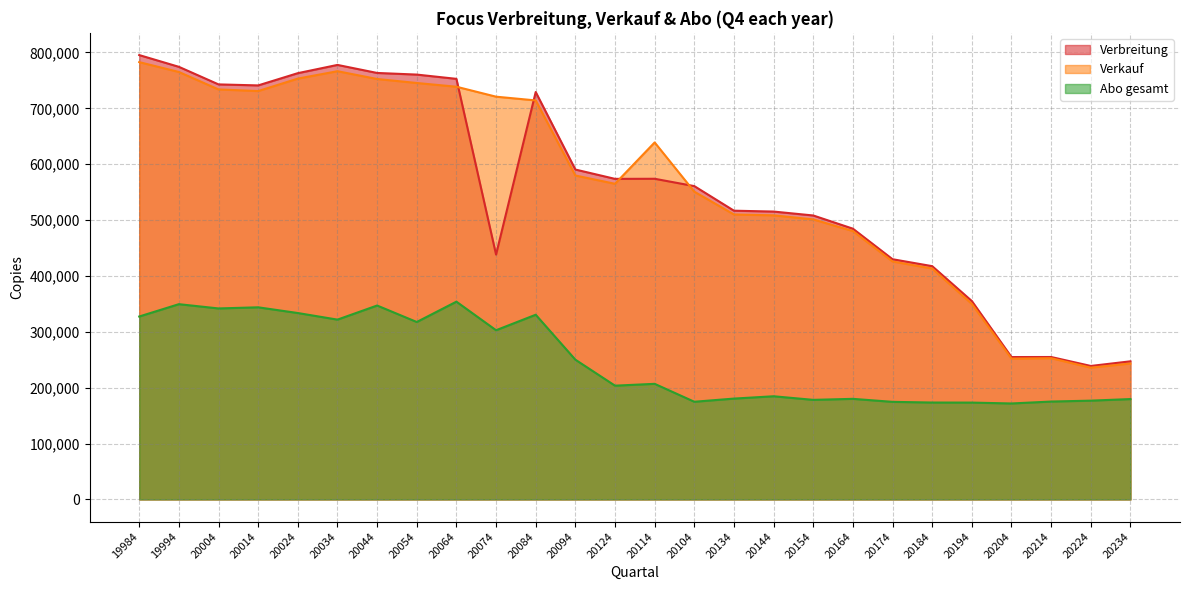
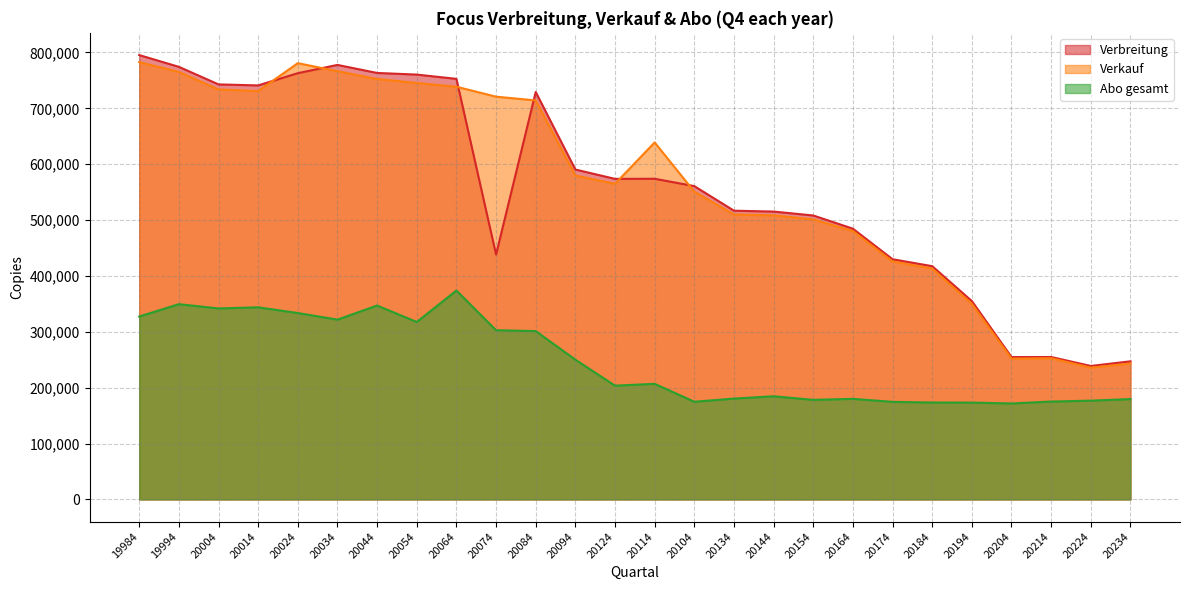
  {
    "Verbreitung": {
      "19984": "800,000",
      "19994": "770,000",
      "20004": "740,000",
      "20014": "740,000",
      "20024": "760,000",
      "20034": "780,000",
      "20044": "760,000",
      "20054": "760,000",
      "20064": "750,000",
      "20074": "440,000",
      "20084": "730,000",
      "20094": "590,000",
      "20124": "570,000",
      "20114": "570,000",
      "20104": "560,000",
      "20134": "520,000",
      "20144": "520,000",
      "20154": "510,000",
      "20194": "360,000"
    },
    "Verkauf": {
      "19984": "780,000",
      "19994": "770,000",
      "20004": "730,000",
      "20014": "730,000",
-     "20024": "750,000",
+     "20024": "780,000",
      "20034": "770,000",
      "20044": "750,000",
      "20054": "750,000",
      "20064": "740,000",
      "20074": "720,000",
      "20084": "710,000",
      "20094": "580,000",
      "20124": "560,000",
      "20114": "640,000",
      "20104": "550,000",
      "20134": "510,000",
      "20144": "510,000",
      "20154": "500,000",
      "20194": "350,000"
    },
    "Abo gesamt": {
      "19984": "330,000",
      "19994": "350,000",
      "20004": "340,000",
      "20014": "340,000",
      "20024": "330,000",
      "20034": "320,000",
      "20044": "350,000",
      "20054": "320,000",
-     "20064": "350,000",
+     "20064": "370,000",
      "20074": "300,000",
-     "20084": "330,000",
+     "20084": "300,000",
      "20094": "250,000",
      "20124": "200,000",
      "20114": "210,000",
      "20104": "170,000",
      "20134": "180,000",
      "20144": "180,000",
      "20154": "180,000",
      "20164": "180,000",
      "20174": "170,000",
      "20184": "170,000",
      "20194": "170,000",
      "20204": "170,000",
      "20214": "180,000",
      "20224": "180,000",
      "20234": "180,000"
    }
  }
